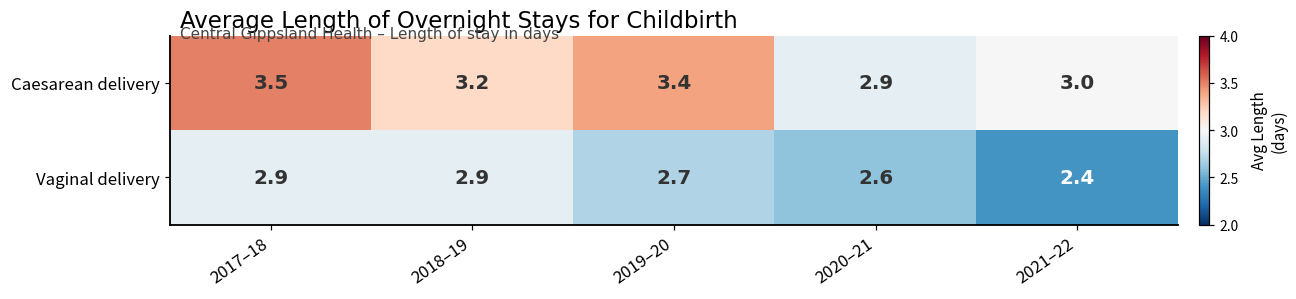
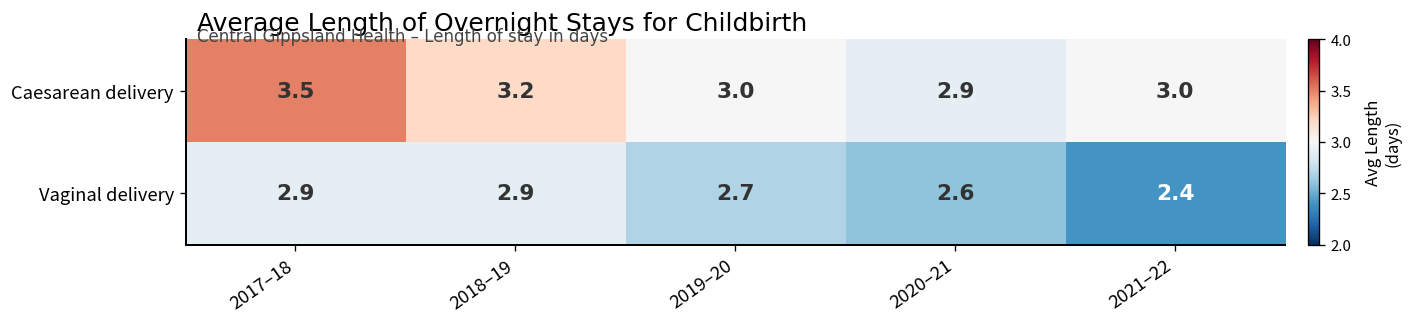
  {
    "Caesarean delivery": {
      "2017–18": 3.5,
      "2018–19": 3.2,
-     "2019–20": 3.4,
+     "2019–20": 3.0,
      "2020–21": 2.9,
      "2021–22": 3.0
    },
    "Vaginal delivery": {
      "2017–18": 2.9,
      "2018–19": 2.9,
      "2019–20": 2.7,
      "2020–21": 2.6,
      "2021–22": 2.4
    }
  }
